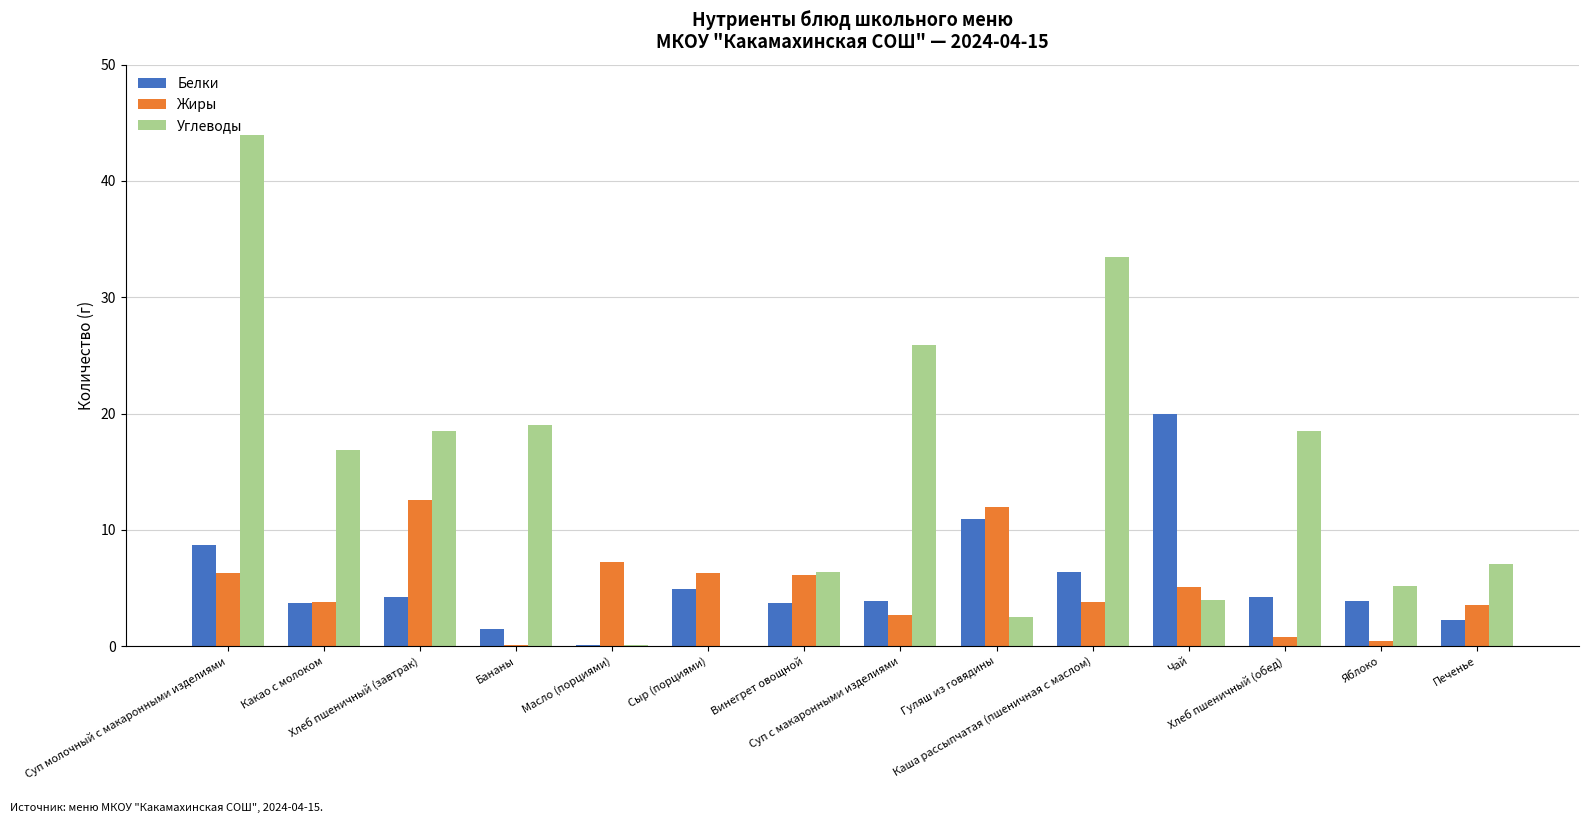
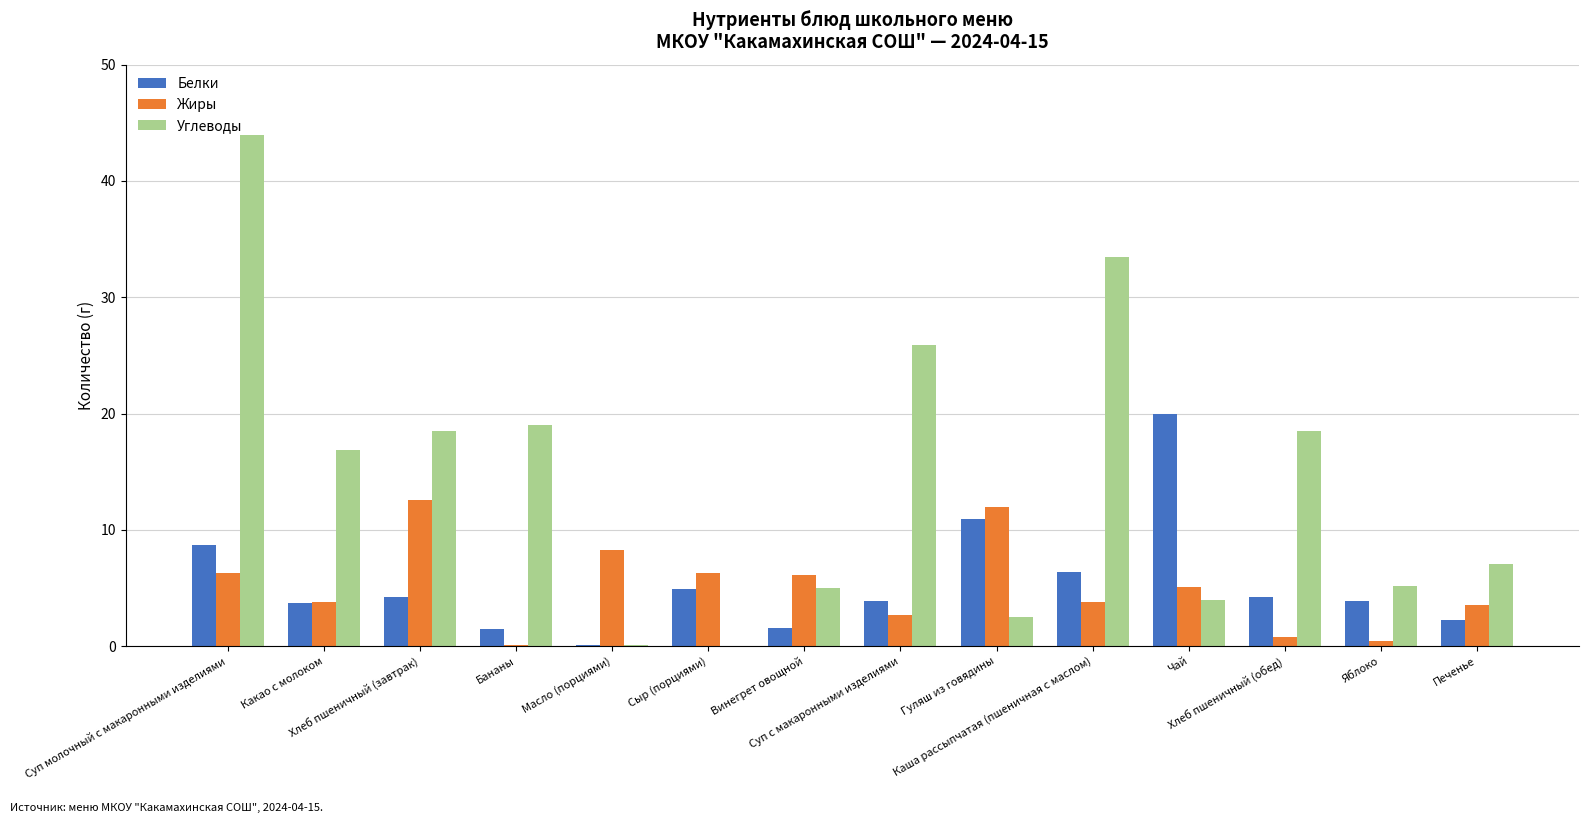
  {
    "Белки": {
      "Суп молочный с макаронными изделиями": 8.7,
      "Какао с молоком": 3.7,
      "Хлеб пшеничный (завтрак)": 4.3,
      "Бананы": 1.5,
      "Сыр (порциями)": 4.9,
-     "Винегрет овощной": 3.7,
+     "Винегрет овощной": 1.5,
      "Суп с макаронными изделиями": 3.9,
      "Гуляш из говядины": 10.9,
      "Каша рассыпчатая (пшеничная с маслом)": 6.4,
      "Чай": 20.0,
      "Хлеб пшеничный (обед)": 4.3,
      "Яблоко": 3.9,
      "Печенье": 2.3
    },
    "Жиры": {
      "Суп молочный с макаронными изделиями": 6.3,
      "Какао с молоком": 3.8,
      "Хлеб пшеничный (завтрак)": 12.6,
-     "Масло (порциями)": 7.3,
+     "Масло (порциями)": 8.3,
      "Сыр (порциями)": 6.3,
      "Винегрет овощной": 6.1,
      "Суп с макаронными изделиями": 2.7,
      "Гуляш из говядины": 12.0,
      "Каша рассыпчатая (пшеничная с маслом)": 3.8,
      "Чай": 5.1,
      "Хлеб пшеничный (обед)": 0.8,
      "Яблоко": 0.4,
      "Печенье": 3.5
    },
    "Углеводы": {
      "Суп молочный с макаронными изделиями": 44.0,
      "Какао с молоком": 16.9,
      "Хлеб пшеничный (завтрак)": 18.5,
      "Бананы": 19.0,
      "Сыр (порциями)": 0.0,
-     "Винегрет овощной": 6.4,
+     "Винегрет овощной": 5.0,
      "Суп с макаронными изделиями": 25.9,
      "Гуляш из говядины": 2.5,
      "Каша рассыпчатая (пшеничная с маслом)": 33.5,
      "Чай": 4.0,
      "Хлеб пшеничный (обед)": 18.5,
      "Яблоко": 5.2,
      "Печенье": 7.1
    }
  }
